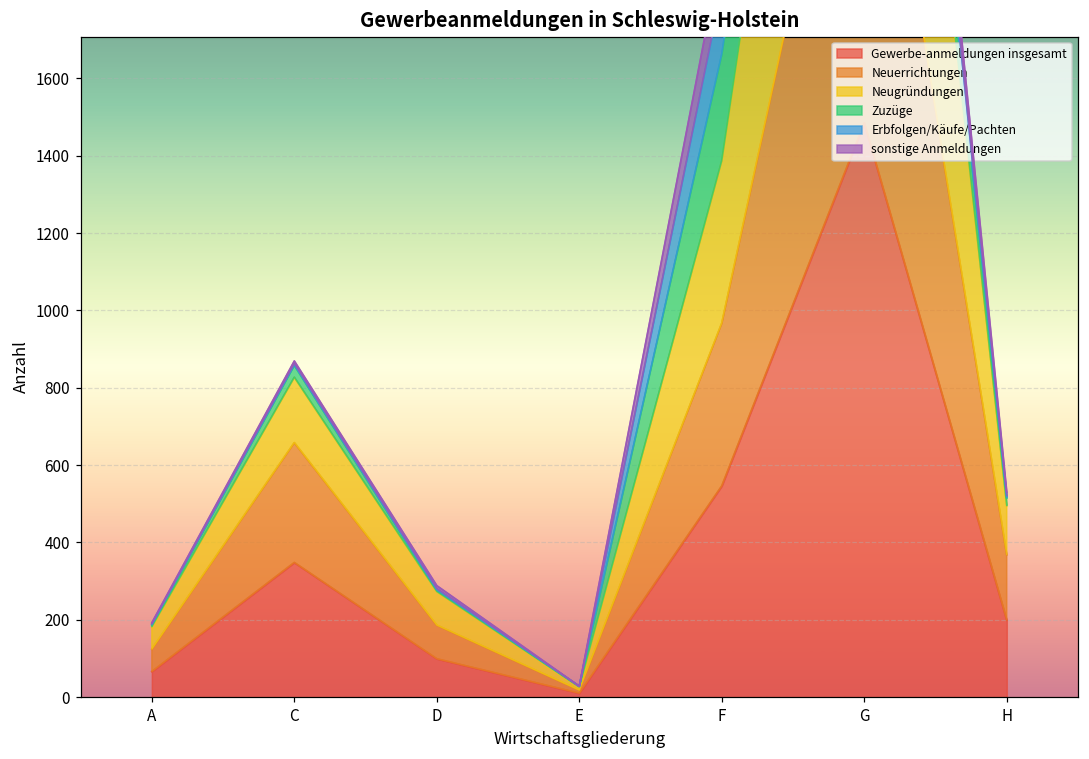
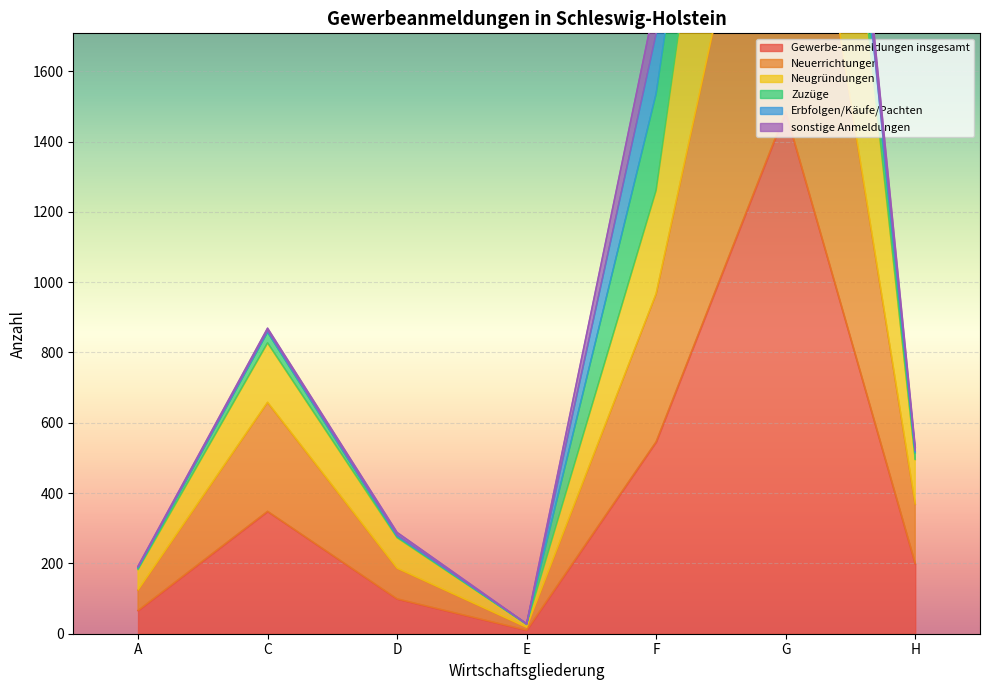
  {
    "Neugründungen": {
      "C": 170,
-     "F": 420,
+     "F": 290,
      "H": 130
    },
    "Zuzüge": {
      "F": 280
    },
    "sonstige Anmeldungen": {
      "D": 10,
      "H": 10
    }
  }
